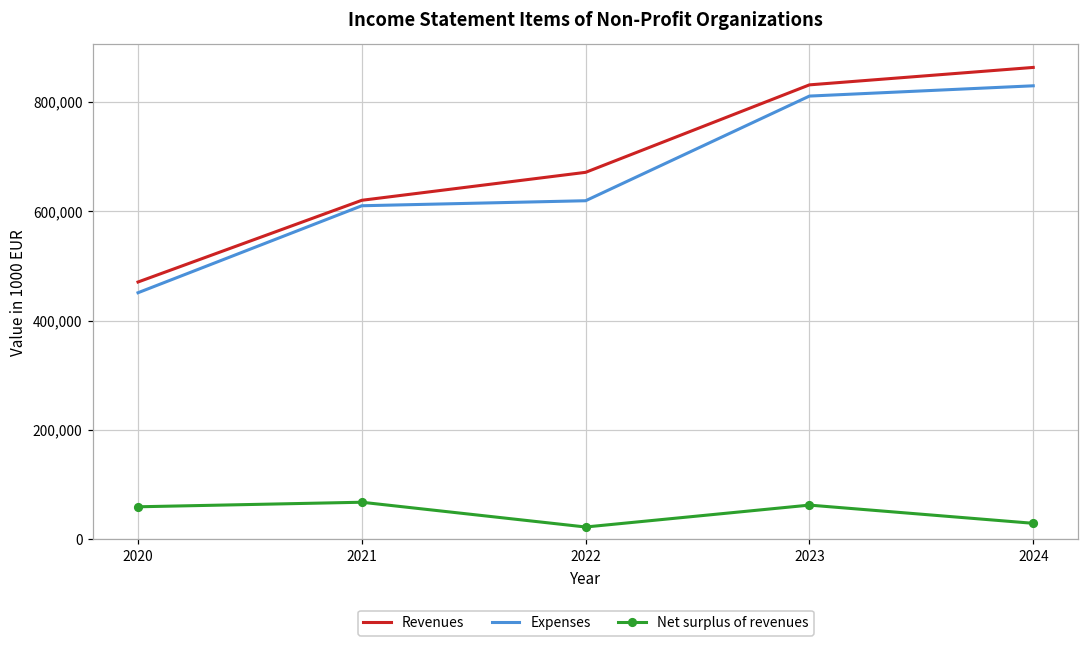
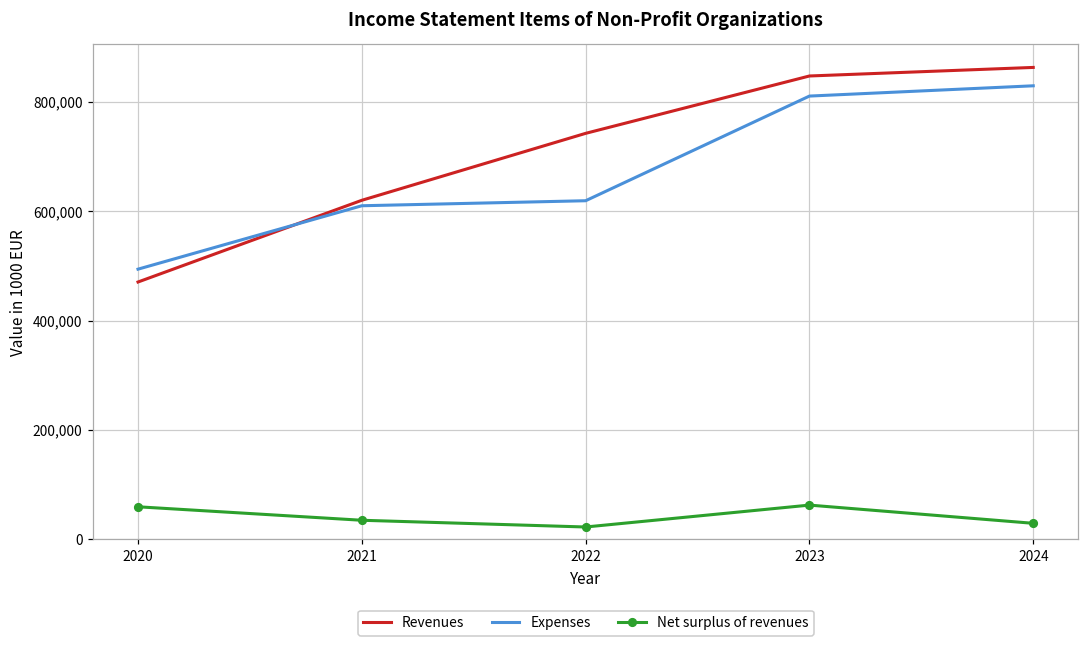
  {
    "Revenues": {
      "2020": "470,000",
      "2021": "620,000",
-     "2022": "670,000",
-     "2023": "830,000",
+     "2022": "740,000",
+     "2023": "850,000",
      "2024": "860,000"
    },
    "Expenses": {
-     "2020": "450,000",
+     "2020": "490,000",
      "2021": "610,000",
      "2022": "620,000",
      "2023": "810,000",
      "2024": "830,000"
    },
    "Net surplus of revenues": {
      "2020": "60,000",
-     "2021": "70,000",
+     "2021": "40,000",
      "2022": "20,000",
      "2023": "60,000",
      "2024": "30,000"
    }
  }
